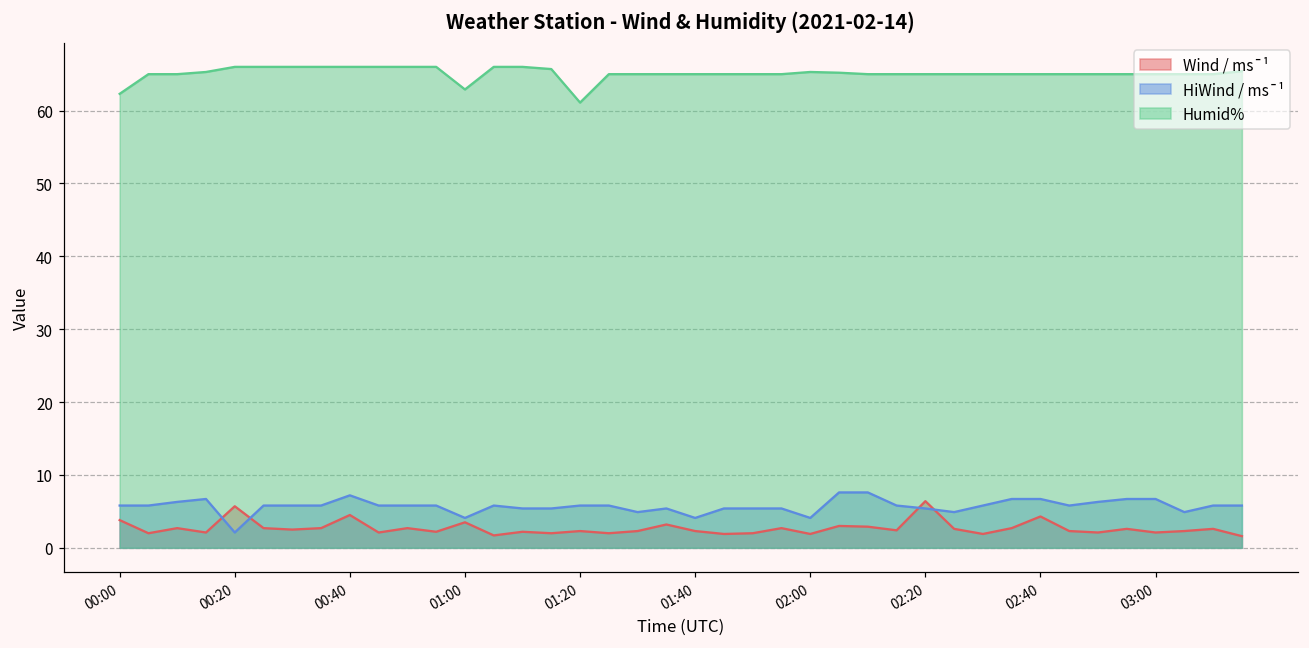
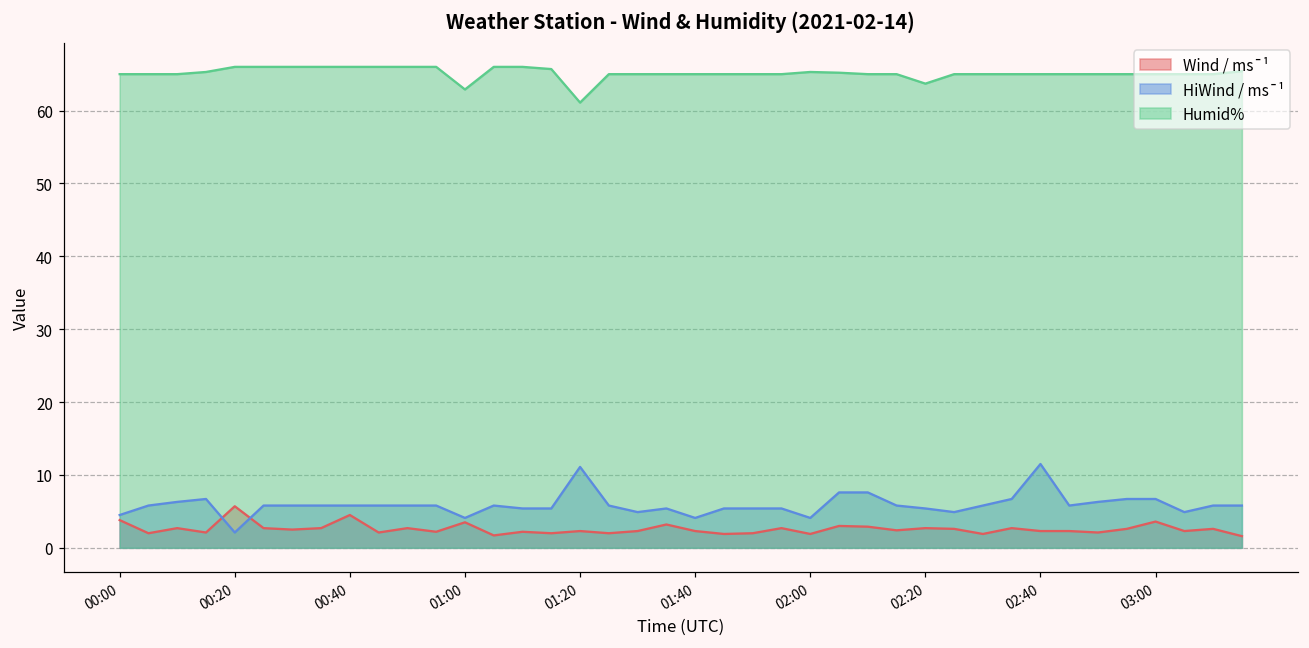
  {
    "Wind / ms¯¹": {
      "00:00": 4,
      "00:20": 6,
      "00:40": 5,
      "01:00": 4,
      "01:20": 2,
      "01:40": 2,
      "02:00": 2,
-     "02:20": 6,
-     "02:40": 4,
-     "03:00": 2
+     "02:20": 3,
+     "02:40": 2,
+     "03:00": 4
    },
    "HiWind / ms¯¹": {
-     "00:00": 6,
+     "00:00": 5,
      "00:20": 2,
-     "00:40": 7,
+     "00:40": 6,
      "01:00": 4,
-     "01:20": 6,
+     "01:20": 11,
      "01:40": 4,
      "02:00": 4,
      "02:20": 5,
-     "02:40": 7,
+     "02:40": 12,
      "03:00": 7
    },
    "Humid%": {
-     "00:00": 62,
+     "00:00": 65,
      "00:20": 66,
      "00:40": 66,
      "01:00": 63,
      "01:20": 61,
      "01:40": 65,
      "02:00": 65,
-     "02:20": 65,
+     "02:20": 64,
      "02:40": 65
    }
  }
